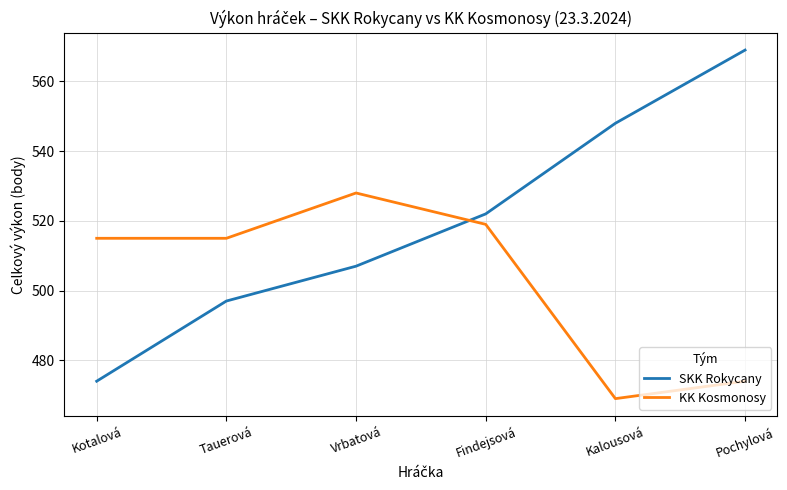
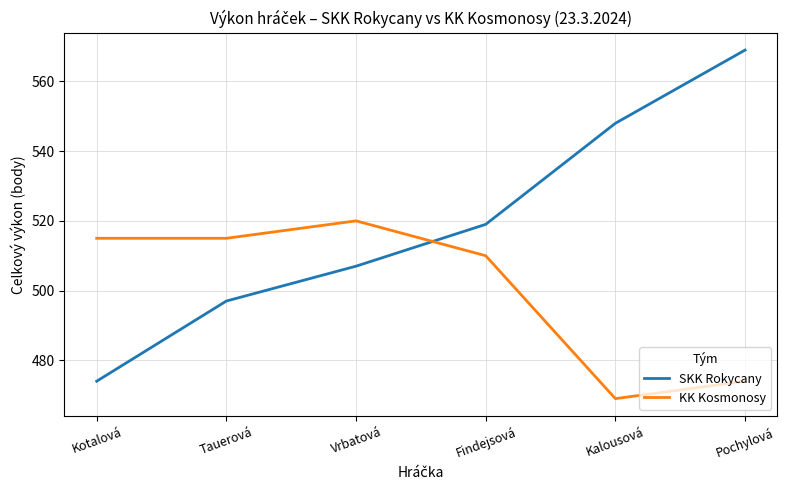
  {
    "SKK Rokycany": {
      "Kotalová": 474,
      "Tauerová": 497,
      "Vrbatová": 507,
-     "Findejsová": 522,
+     "Findejsová": 519,
      "Kalousová": 548,
      "Pochylová": 569
    },
    "KK Kosmonosy": {
      "Kotalová": 515,
      "Tauerová": 515,
-     "Vrbatová": 528,
-     "Findejsová": 519,
+     "Vrbatová": 520,
+     "Findejsová": 510,
      "Kalousová": 469
    }
  }
